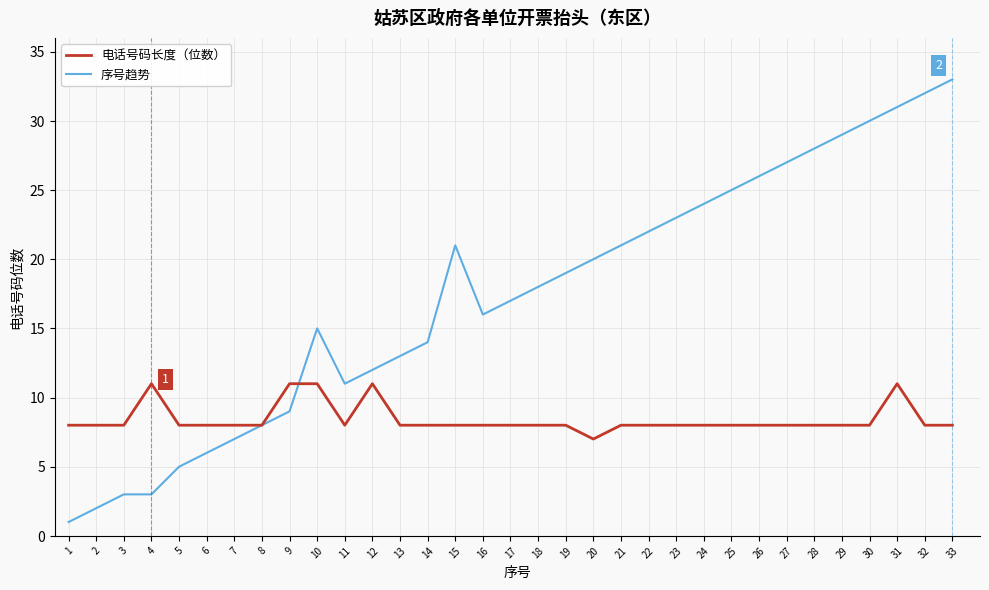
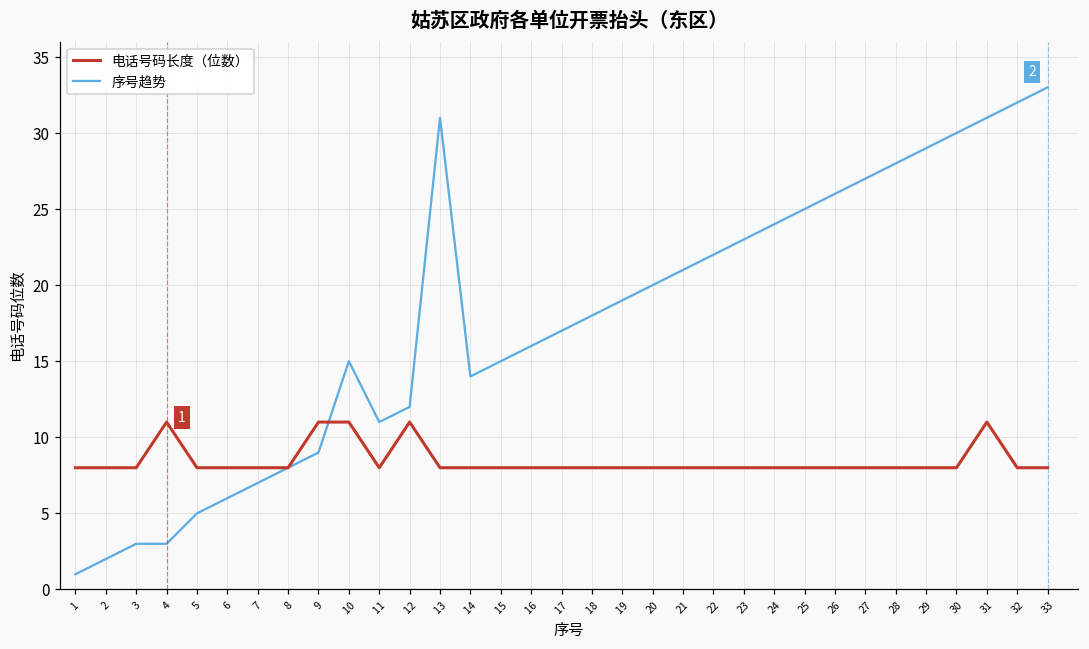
  {
    "电话号码长度（位数）": {
      "1": 8,
      "2": 8,
      "3": 8,
      "5": 8,
      "6": 8,
      "7": 8,
      "9": 11,
      "10": 11,
      "11": 8,
      "12": 11,
      "13": 8,
      "14": 8,
      "15": 8,
      "16": 8,
      "17": 8,
      "18": 8,
      "19": 8,
-     "20": 7,
+     "20": 8,
      "21": 8,
      "22": 8,
      "23": 8,
      "24": 8,
      "25": 8,
      "26": 8,
      "27": 8,
      "28": 8,
      "29": 8,
      "30": 8,
      "31": 11,
      "32": 8,
      "33": 8
    },
    "序号趋势": {
      "1": 1,
      "2": 2,
      "3": 3,
      "4": 3,
      "5": 5,
      "6": 6,
      "7": 7,
      "9": 9,
      "10": 15,
      "11": 11,
      "12": 12,
-     "13": 13,
+     "13": 31,
      "14": 14,
-     "15": 21,
+     "15": 15,
      "16": 16,
      "17": 17,
      "18": 18,
      "19": 19,
      "20": 20,
      "21": 21,
      "22": 22,
      "23": 23,
      "24": 24,
      "25": 25,
      "26": 26,
      "27": 27,
      "28": 28,
      "29": 29,
      "30": 30,
      "31": 31,
      "32": 32
    }
  }
